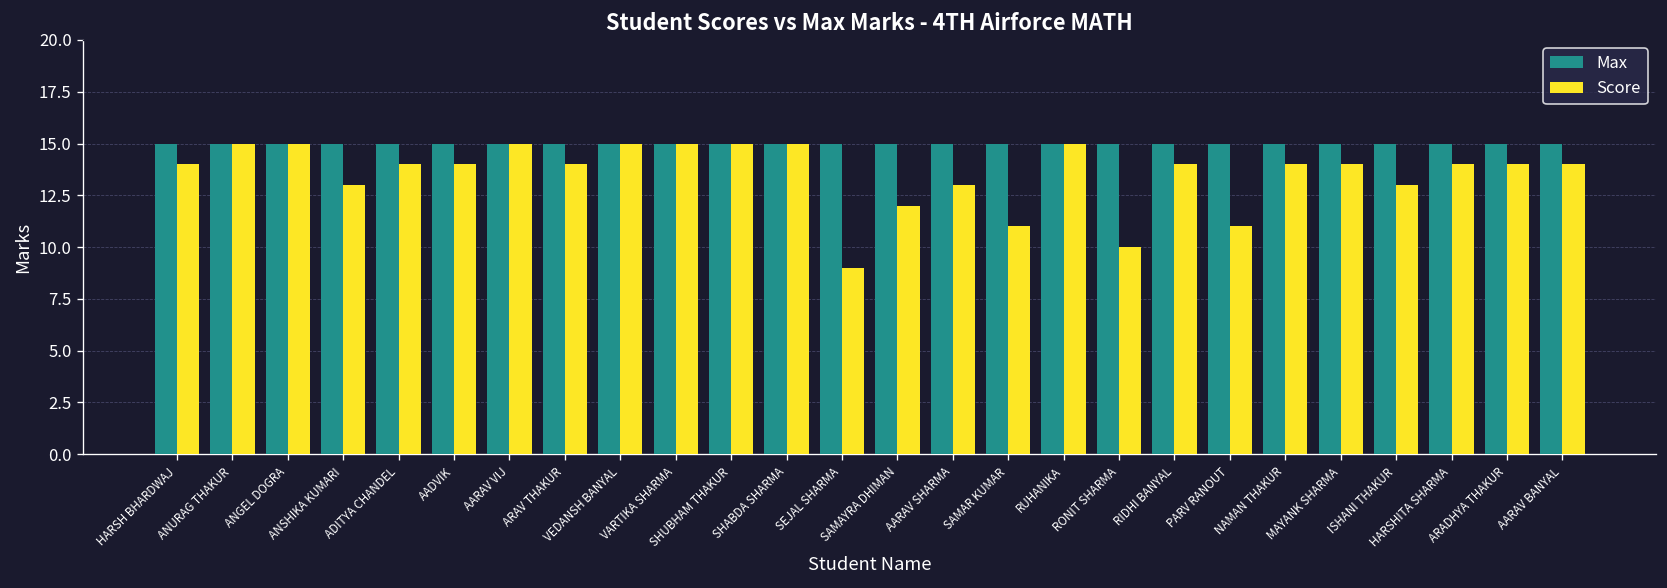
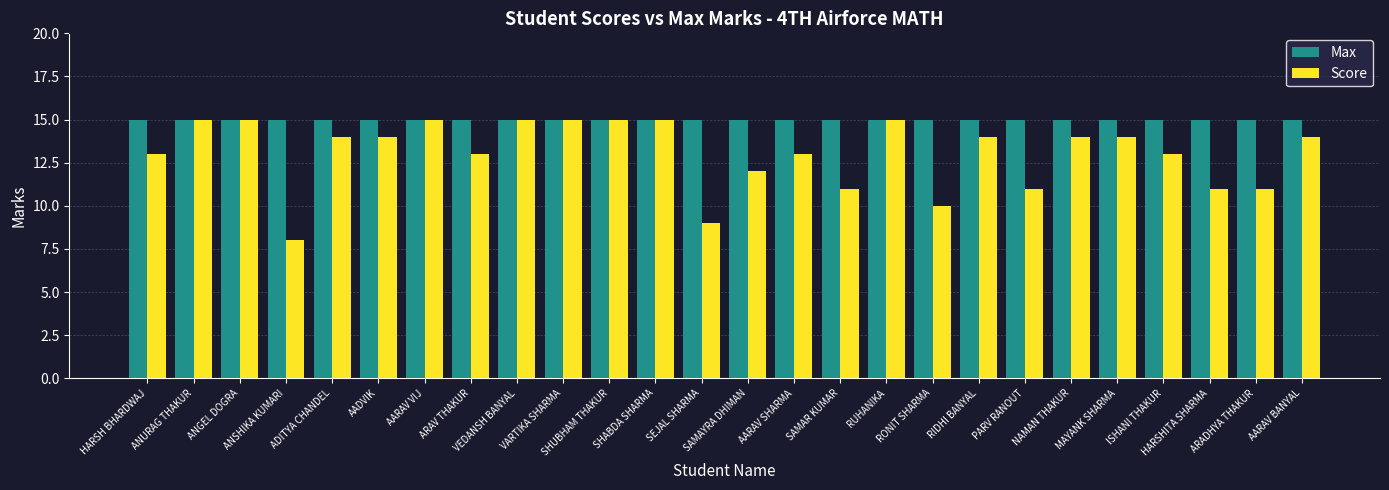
  {
    "Max": {
      "HARSH BHARDWAJ": 15,
      "ANURAG THAKUR": 15,
      "ANGEL DOGRA": 15,
      "ANSHIKA KUMARI": 15,
      "ADITYA CHANDEL": 15,
      "AADVIK": 15,
      "AARAV VIJ": 15,
      "ARAV THAKUR": 15,
      "VEDANSH BANYAL": 15,
      "VARTIKA SHARMA": 15,
      "SHUBHAM THAKUR": 15,
      "SHABDA SHARMA": 15,
      "SEJAL SHARMA": 15,
      "SAMAYRA DHIMAN": 15,
      "AARAV SHARMA": 15,
      "SAMAR KUMAR": 15,
      "RUHANIKA": 15,
      "RONIT SHARMA": 15,
      "RIDHI BANYAL": 15,
      "PARV RANOUT": 15,
      "NAMAN THAKUR": 15,
      "MAYANK SHARMA": 15,
      "ISHANI THAKUR": 15,
      "HARSHITA SHARMA": 15,
      "ARADHYA THAKUR": 15,
      "AARAV BANYAL": 15
    },
    "Score": {
-     "HARSH BHARDWAJ": 14,
+     "HARSH BHARDWAJ": 13,
      "ANURAG THAKUR": 15,
      "ANGEL DOGRA": 15,
-     "ANSHIKA KUMARI": 13,
+     "ANSHIKA KUMARI": 8,
      "ADITYA CHANDEL": 14,
      "AADVIK": 14,
      "AARAV VIJ": 15,
-     "ARAV THAKUR": 14,
+     "ARAV THAKUR": 13,
      "VEDANSH BANYAL": 15,
      "VARTIKA SHARMA": 15,
      "SHUBHAM THAKUR": 15,
      "SHABDA SHARMA": 15,
      "SEJAL SHARMA": 9,
      "SAMAYRA DHIMAN": 12,
      "AARAV SHARMA": 13,
      "SAMAR KUMAR": 11,
      "RUHANIKA": 15,
      "RONIT SHARMA": 10,
      "RIDHI BANYAL": 14,
      "PARV RANOUT": 11,
      "NAMAN THAKUR": 14,
      "MAYANK SHARMA": 14,
      "ISHANI THAKUR": 13,
-     "HARSHITA SHARMA": 14,
-     "ARADHYA THAKUR": 14,
+     "HARSHITA SHARMA": 11,
+     "ARADHYA THAKUR": 11,
      "AARAV BANYAL": 14
    }
  }
